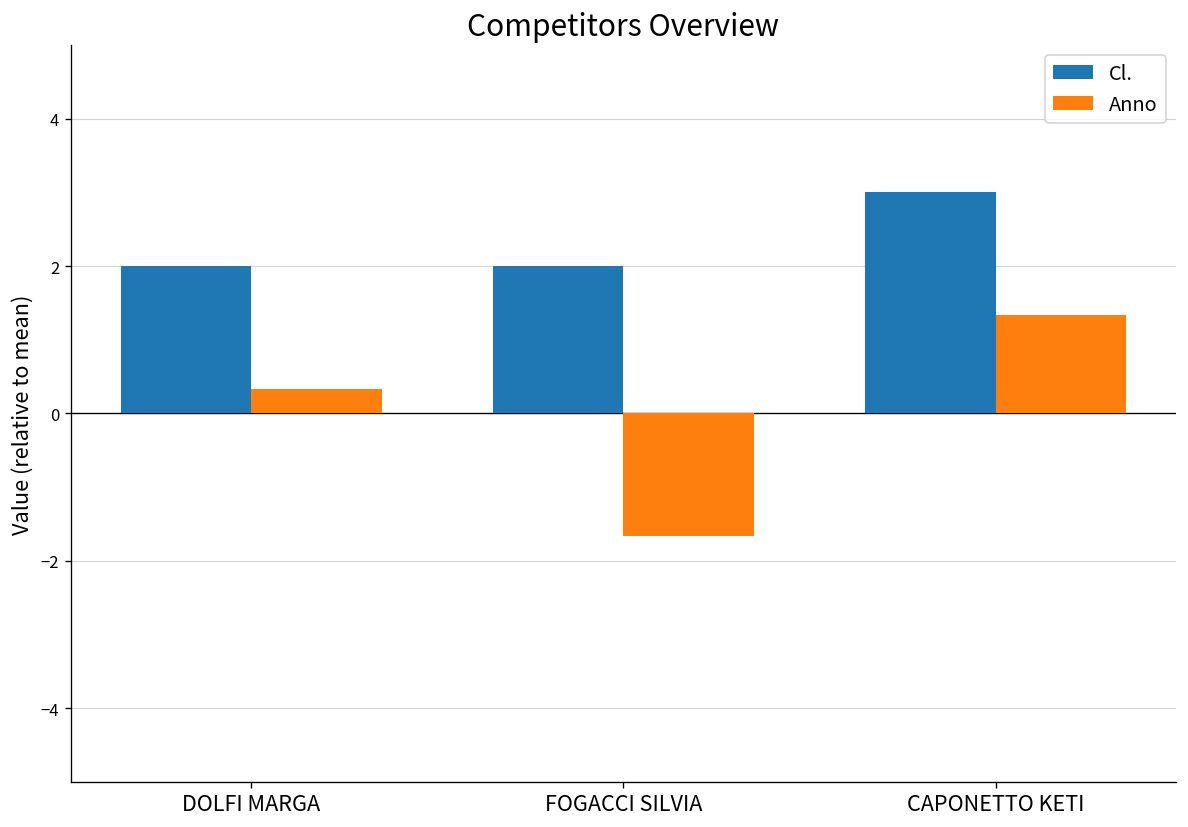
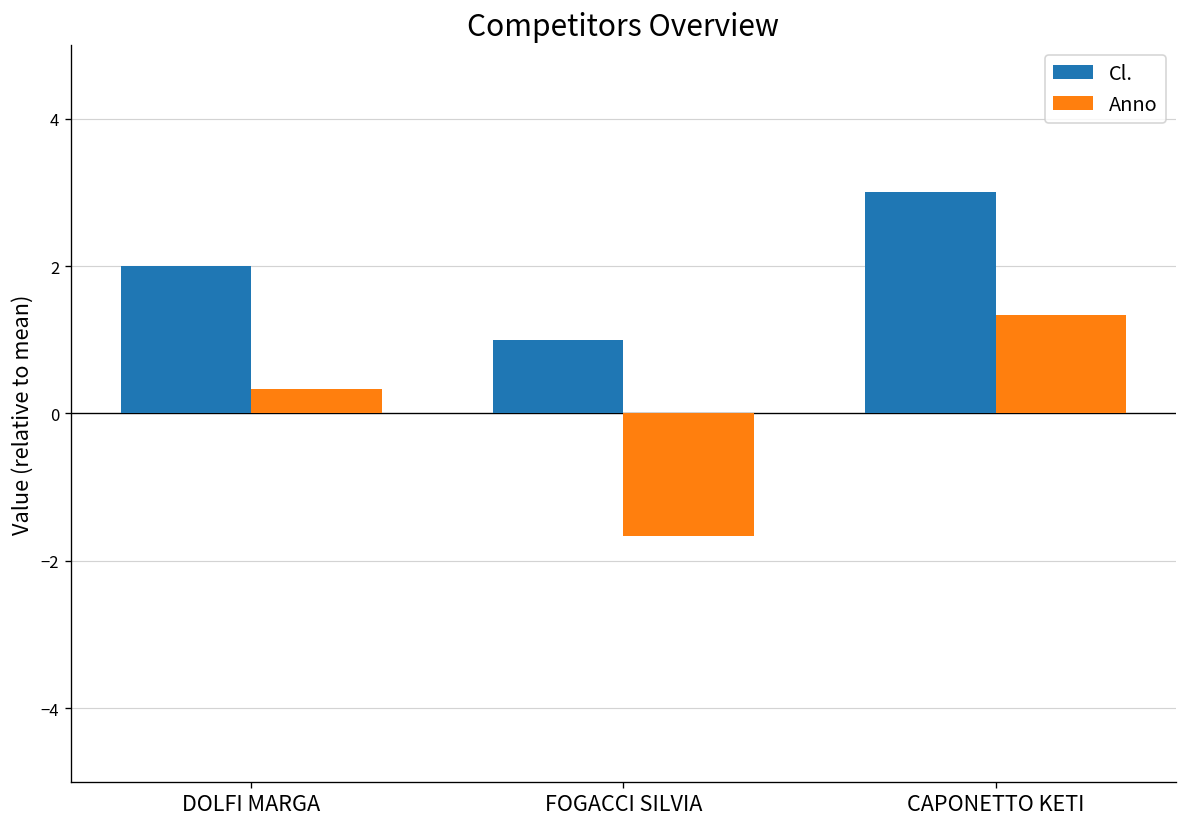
  {
    "Cl.": {
      "DOLFI MARGA": 2,
-     "FOGACCI SILVIA": 2,
+     "FOGACCI SILVIA": 1,
      "CAPONETTO KETI": 3
    },
    "Anno": {
      "DOLFI MARGA": 0.3,
      "FOGACCI SILVIA": -1.7,
      "CAPONETTO KETI": 1.3
    }
  }
